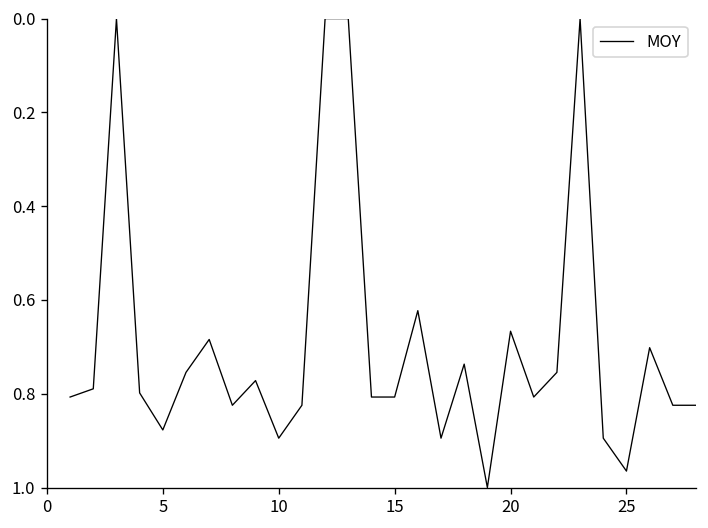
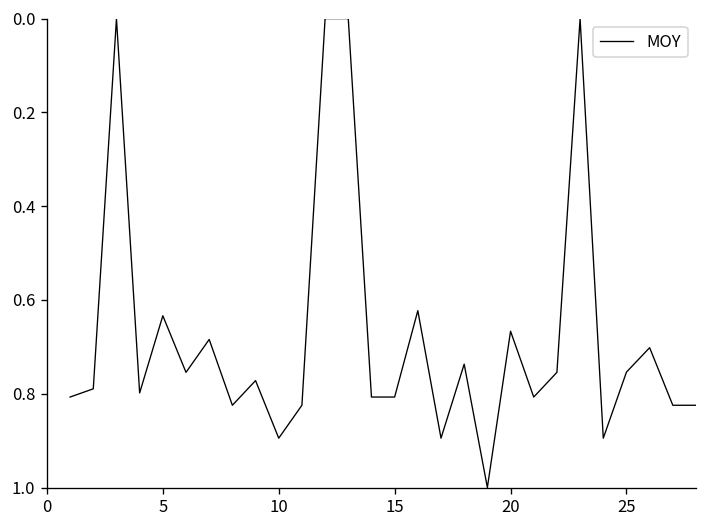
  {
-   "5": 0.88,
+   "5": 0.63,
    "10": 0.89,
    "15": 0.81,
    "20": 0.67,
-   "25": 0.96
+   "25": 0.75
  }
